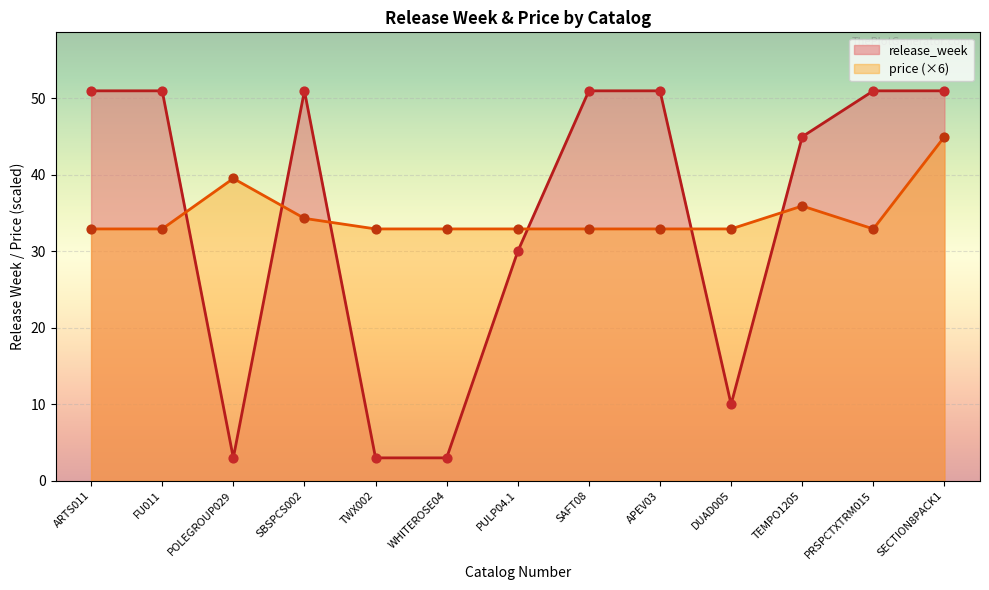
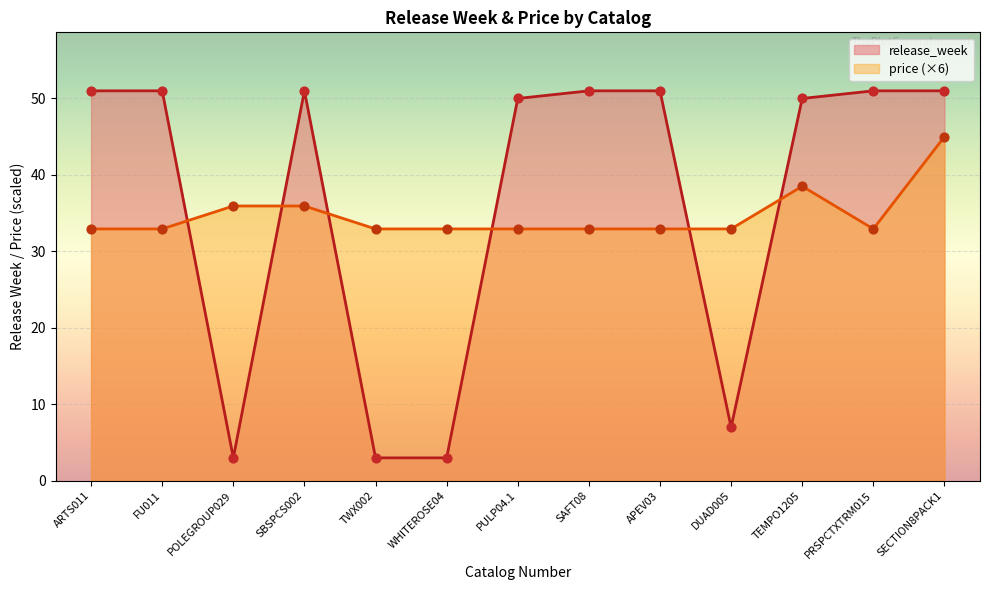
  {
    "release_week": {
      "ARTS011": 51,
      "FU011": 51,
      "POLEGROUP029": 3,
      "SBSPCS002": 51,
      "TWX002": 3,
      "WHITEROSE04": 3,
-     "PULP04.1": 30,
+     "PULP04.1": 50,
      "SAFT08": 51,
      "APEV03": 51,
-     "DUAD005": 10,
-     "TEMPO1205": 45,
+     "DUAD005": 7,
+     "TEMPO1205": 50,
      "PRSPCTXTRM015": 51,
      "SECTION8PACK1": 51
    },
    "price (×6)": {
      "ARTS011": 33,
      "FU011": 33,
-     "POLEGROUP029": 40,
-     "SBSPCS002": 34,
+     "POLEGROUP029": 36,
+     "SBSPCS002": 36,
      "TWX002": 33,
      "WHITEROSE04": 33,
      "PULP04.1": 33,
      "SAFT08": 33,
      "APEV03": 33,
      "DUAD005": 33,
-     "TEMPO1205": 36,
+     "TEMPO1205": 39,
      "PRSPCTXTRM015": 33,
      "SECTION8PACK1": 45
    }
  }
